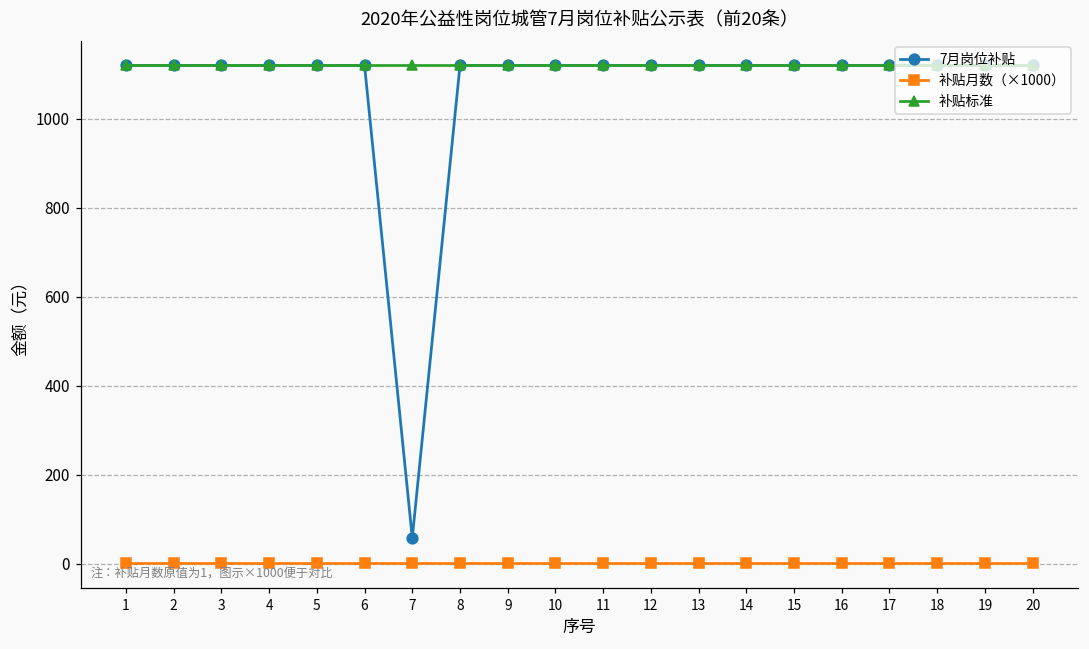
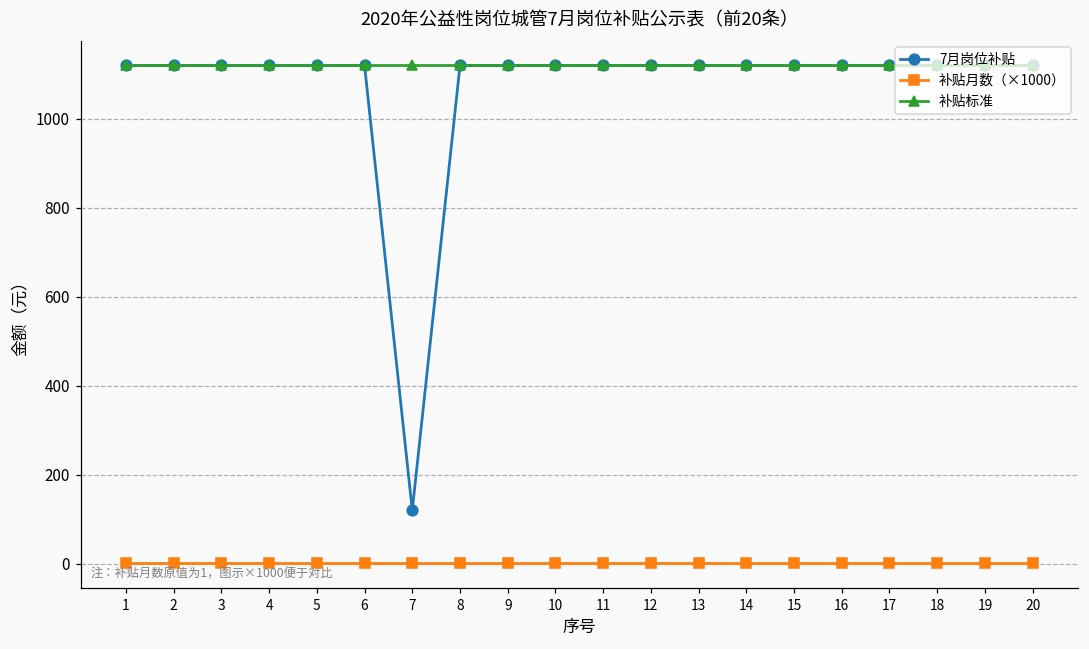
  {
    "7月岗位补贴": {
-     "7": 60
+     "7": 120
    },
    "补贴标准": {
      "7": 1120
    }
  }
